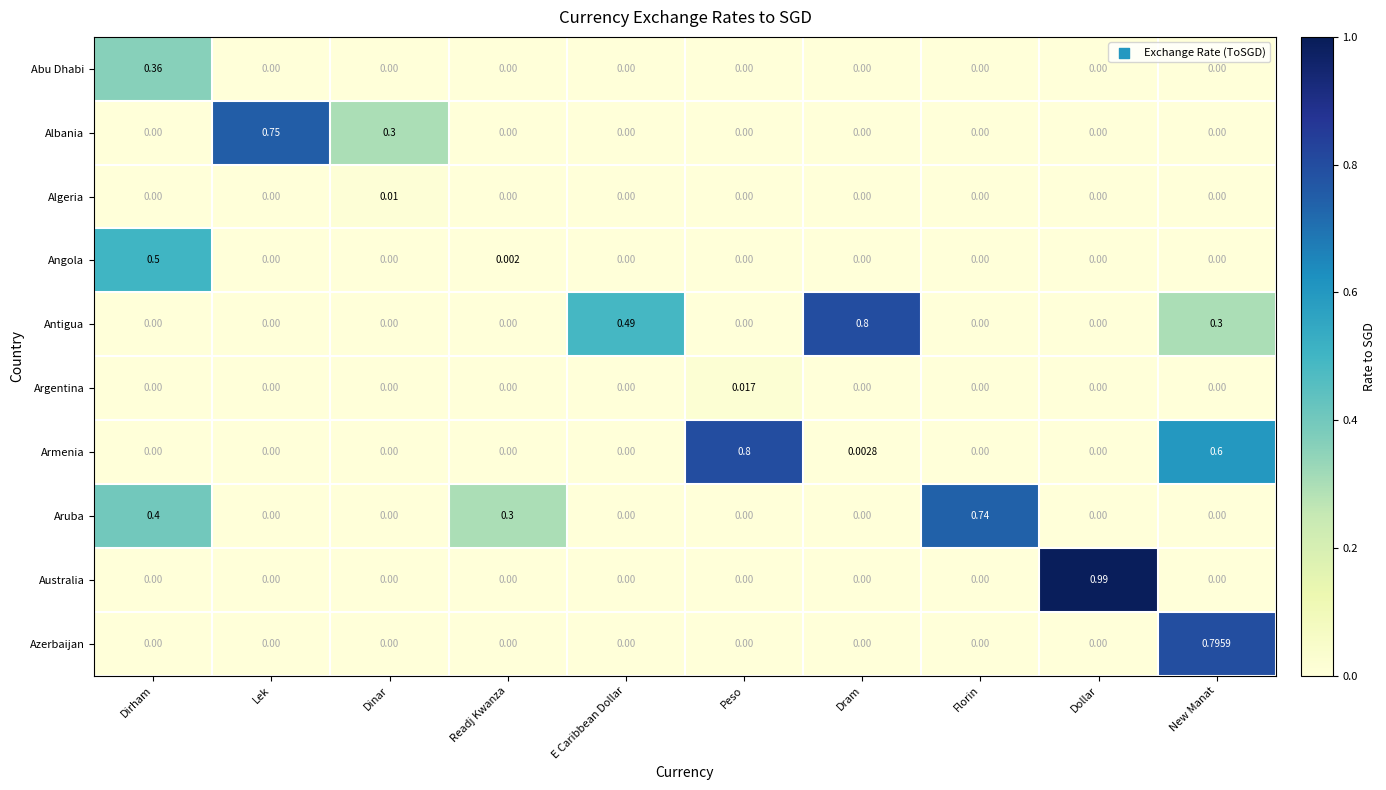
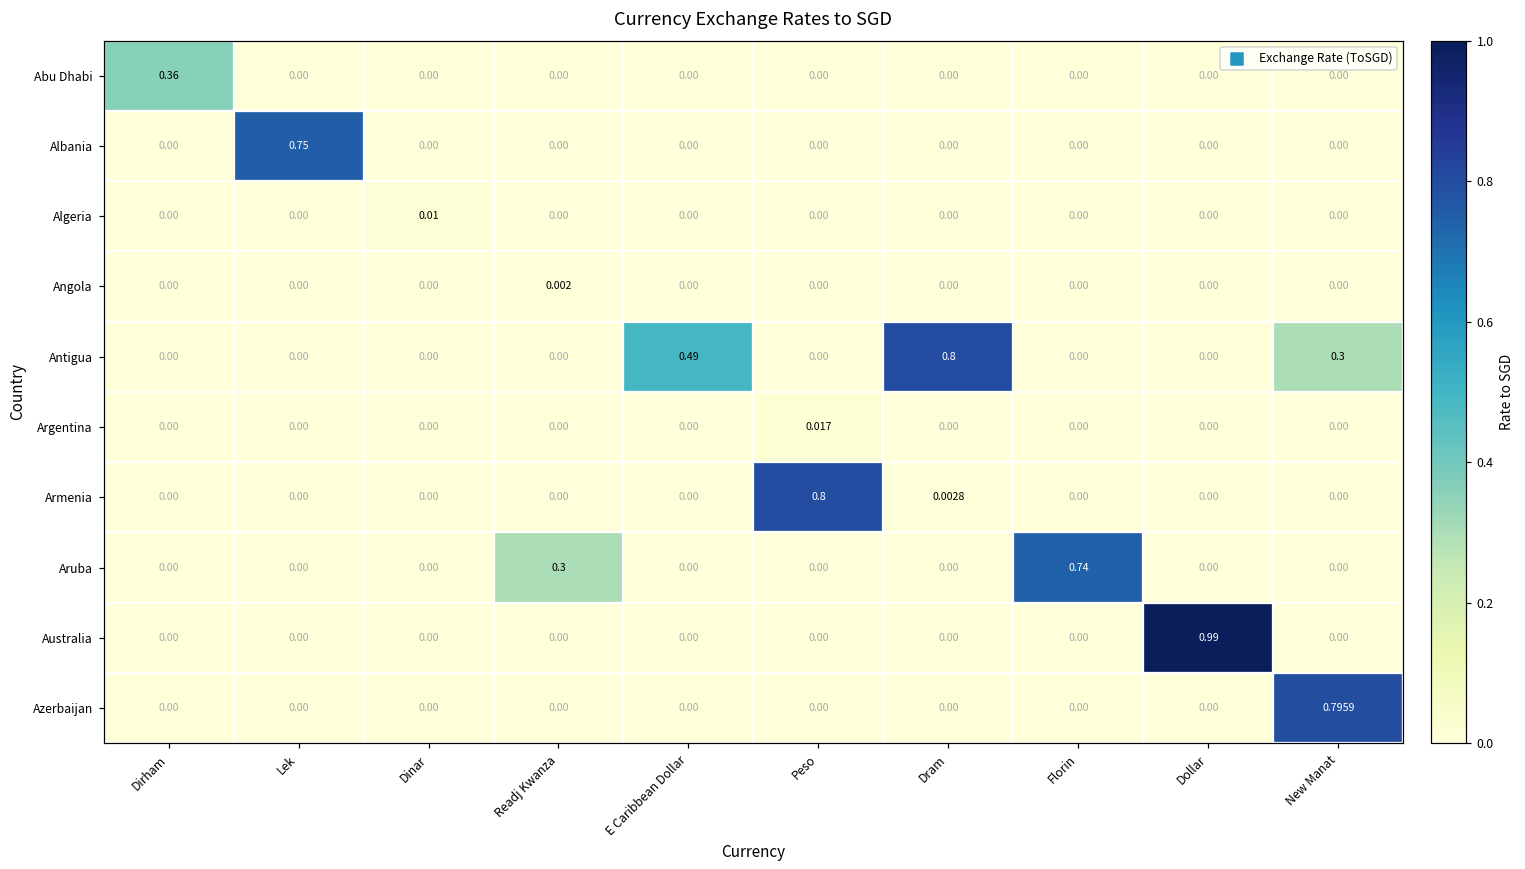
  {
    "Abu Dhabi": {
      "Dirham": 0.36,
      "Lek": 0.00,
      "Dinar": 0.00,
      "Readj Kwanza": 0.00,
      "E Caribbean Dollar": 0.00,
      "Peso": 0.00,
      "Dram": 0.00,
      "Florin": 0.00,
      "Dollar": 0.00,
      "New Manat": 0.00
    },
    "Albania": {
      "Dirham": 0.00,
      "Lek": 0.75,
-     "Dinar": 0.3,
+     "Dinar": 0.00,
      "Readj Kwanza": 0.00,
      "E Caribbean Dollar": 0.00,
      "Peso": 0.00,
      "Dram": 0.00,
      "Florin": 0.00,
      "Dollar": 0.00,
      "New Manat": 0.00
    },
    "Algeria": {
      "Dirham": 0.00,
      "Lek": 0.00,
      "Dinar": 0.01,
      "Readj Kwanza": 0.00,
      "E Caribbean Dollar": 0.00,
      "Peso": 0.00,
      "Dram": 0.00,
      "Florin": 0.00,
      "Dollar": 0.00,
      "New Manat": 0.00
    },
    "Angola": {
-     "Dirham": 0.5,
+     "Dirham": 0.00,
      "Lek": 0.00,
      "Dinar": 0.00,
      "Readj Kwanza": 0.002,
      "E Caribbean Dollar": 0.00,
      "Peso": 0.00,
      "Dram": 0.00,
      "Florin": 0.00,
      "Dollar": 0.00,
      "New Manat": 0.00
    },
    "Antigua": {
      "Dirham": 0.00,
      "Lek": 0.00,
      "Dinar": 0.00,
      "Readj Kwanza": 0.00,
      "E Caribbean Dollar": 0.49,
      "Peso": 0.00,
      "Dram": 0.8,
      "Florin": 0.00,
      "Dollar": 0.00,
      "New Manat": 0.3
    },
    "Argentina": {
      "Dirham": 0.00,
      "Lek": 0.00,
      "Dinar": 0.00,
      "Readj Kwanza": 0.00,
      "E Caribbean Dollar": 0.00,
      "Peso": 0.017,
      "Dram": 0.00,
      "Florin": 0.00,
      "Dollar": 0.00,
      "New Manat": 0.00
    },
    "Armenia": {
      "Dirham": 0.00,
      "Lek": 0.00,
      "Dinar": 0.00,
      "Readj Kwanza": 0.00,
      "E Caribbean Dollar": 0.00,
      "Peso": 0.8,
      "Dram": 0.0028,
      "Florin": 0.00,
      "Dollar": 0.00,
-     "New Manat": 0.6
+     "New Manat": 0.00
    },
    "Aruba": {
-     "Dirham": 0.4,
+     "Dirham": 0.00,
      "Lek": 0.00,
      "Dinar": 0.00,
      "Readj Kwanza": 0.3,
      "E Caribbean Dollar": 0.00,
      "Peso": 0.00,
      "Dram": 0.00,
      "Florin": 0.74,
      "Dollar": 0.00,
      "New Manat": 0.00
    },
    "Australia": {
      "Dirham": 0.00,
      "Lek": 0.00,
      "Dinar": 0.00,
      "Readj Kwanza": 0.00,
      "E Caribbean Dollar": 0.00,
      "Peso": 0.00,
      "Dram": 0.00,
      "Florin": 0.00,
      "Dollar": 0.99,
      "New Manat": 0.00
    },
    "Azerbaijan": {
      "Dirham": 0.00,
      "Lek": 0.00,
      "Dinar": 0.00,
      "Readj Kwanza": 0.00,
      "E Caribbean Dollar": 0.00,
      "Peso": 0.00,
      "Dram": 0.00,
      "Florin": 0.00,
      "Dollar": 0.00,
      "New Manat": 0.7959
    }
  }
